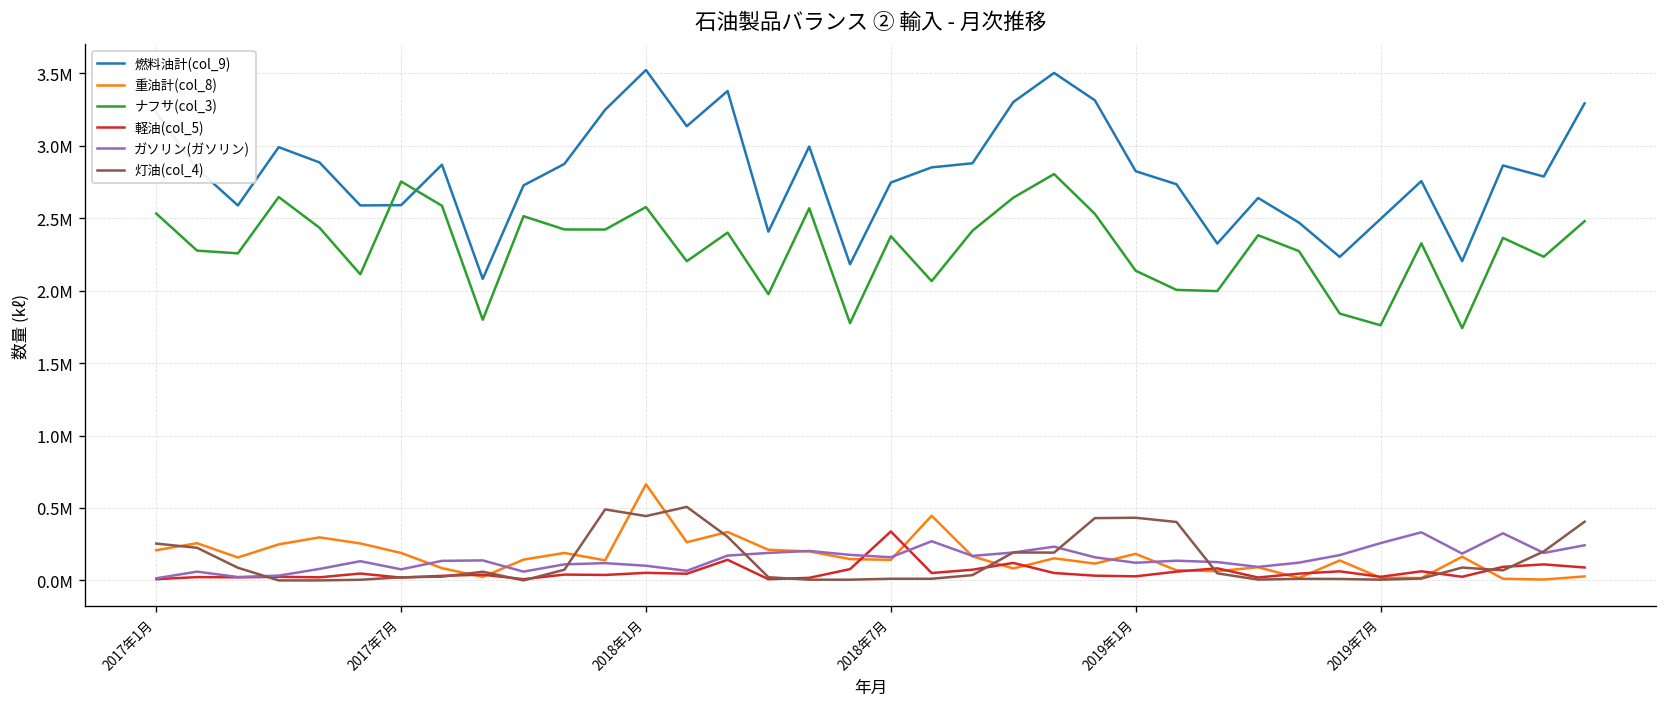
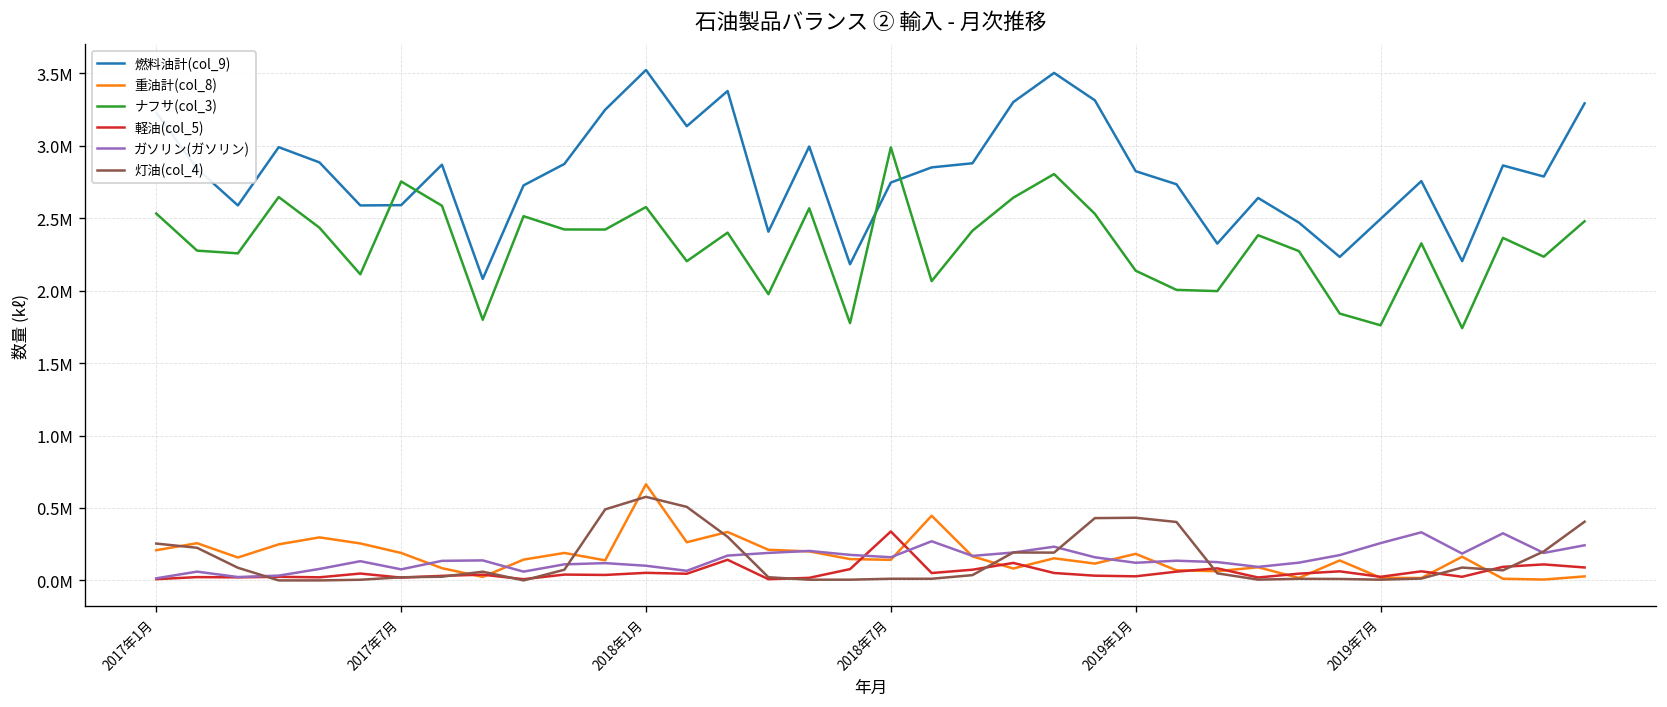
  {
    "燃料油計(col_9)": {
      "2017年7月": 2590000,
      "2018年1月": 3520000,
      "2018年7月": 2750000,
      "2019年1月": 2820000,
      "2019年7月": 2490000
    },
    "重油計(col_8)": {
      "2017年1月": 210000,
      "2017年7月": 190000,
      "2018年1月": 660000,
      "2019年1月": 180000
    },
    "ナフサ(col_3)": {
      "2017年1月": 2530000,
      "2017年7月": 2750000,
      "2018年1月": 2580000,
-     "2018年7月": 2380000,
+     "2018年7月": 2990000,
      "2019年1月": 2140000,
      "2019年7月": 1760000
    },
    "軽油(col_5)": {
      "2018年1月": 50000,
      "2018年7月": 340000,
      "2019年1月": 30000
    },
    "ガソリン(ガソリン)": {
      "2017年7月": 80000,
      "2018年1月": 100000,
      "2019年1月": 120000,
      "2019年7月": 260000
    },
    "灯油(col_4)": {
      "2017年1月": 250000,
-     "2018年1月": 440000,
+     "2018年1月": 580000,
      "2018年7月": 10000,
      "2019年1月": 430000
    }
  }
